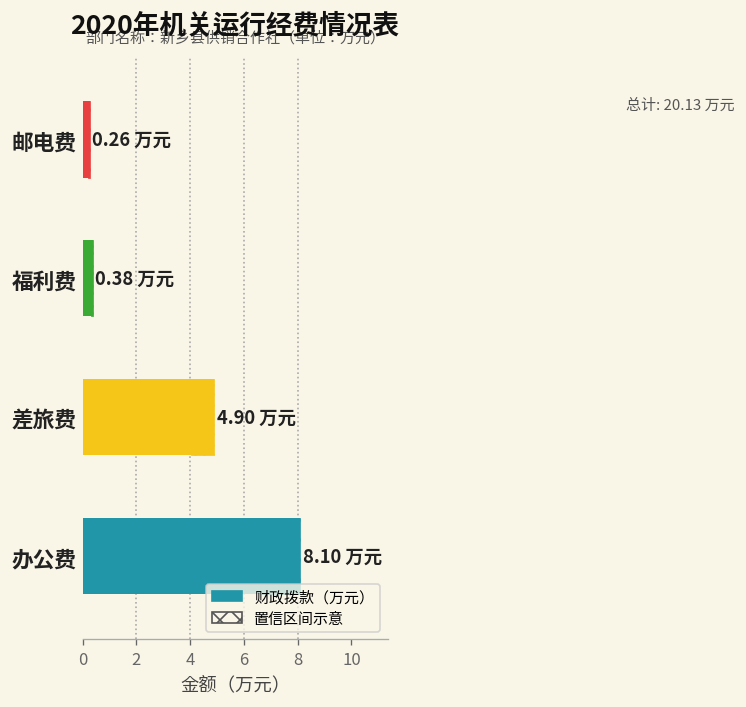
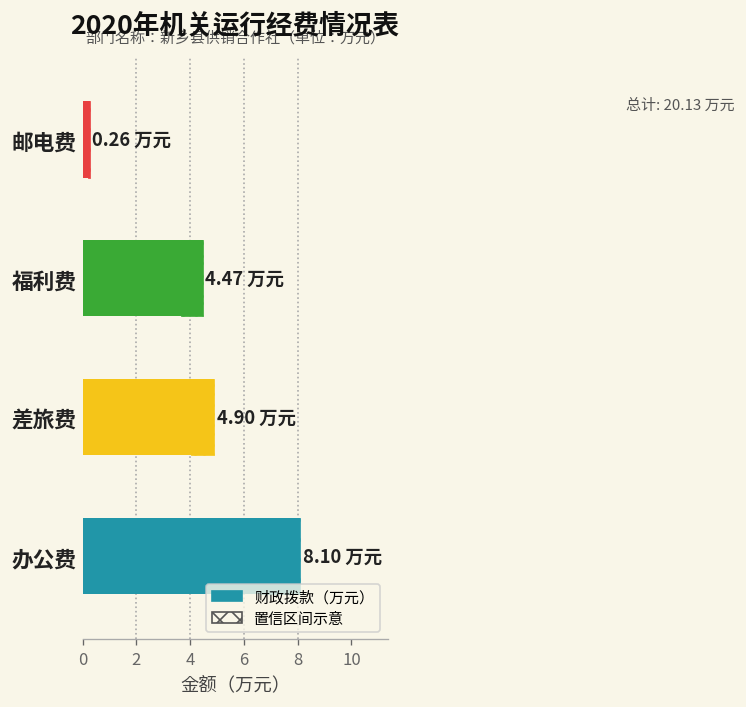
  {
    "财政拨款（万元）": {
      "邮电费": 0.26,
-     "福利费": 0.38,
+     "福利费": 4.47,
      "差旅费": 4.90,
      "办公费": 8.10
    }
  }
